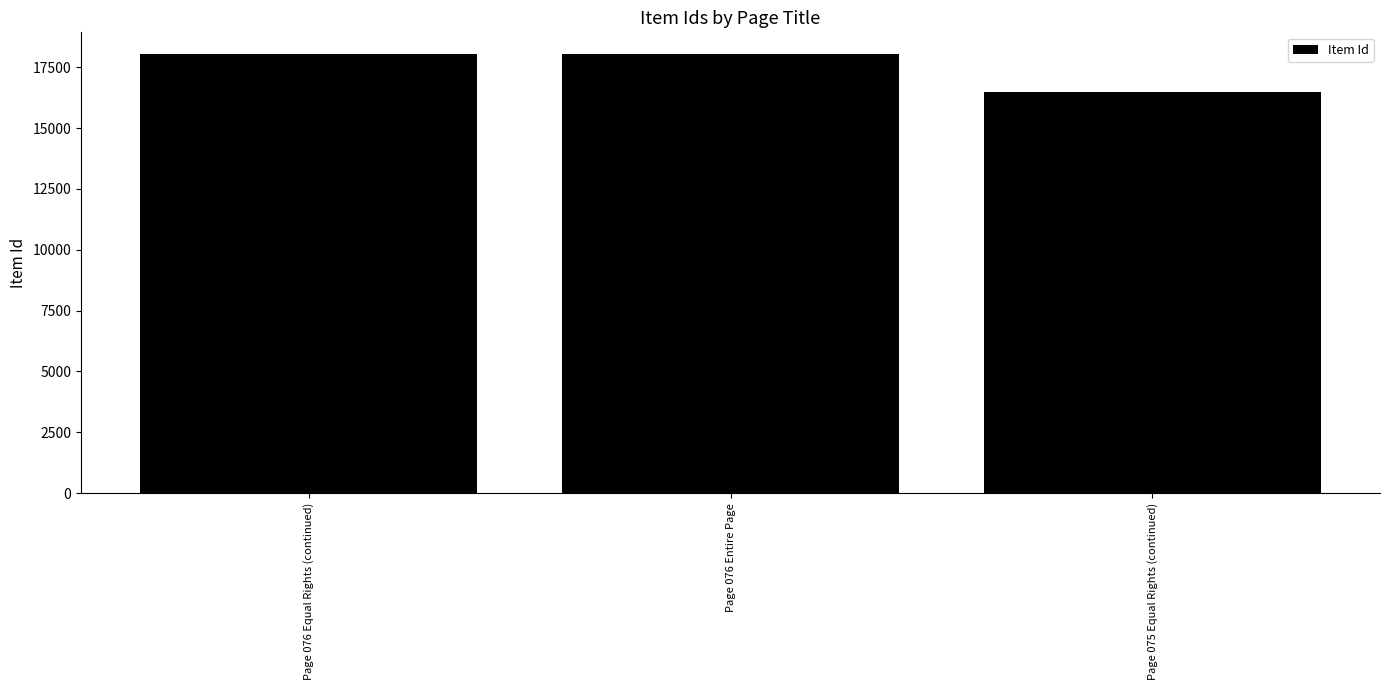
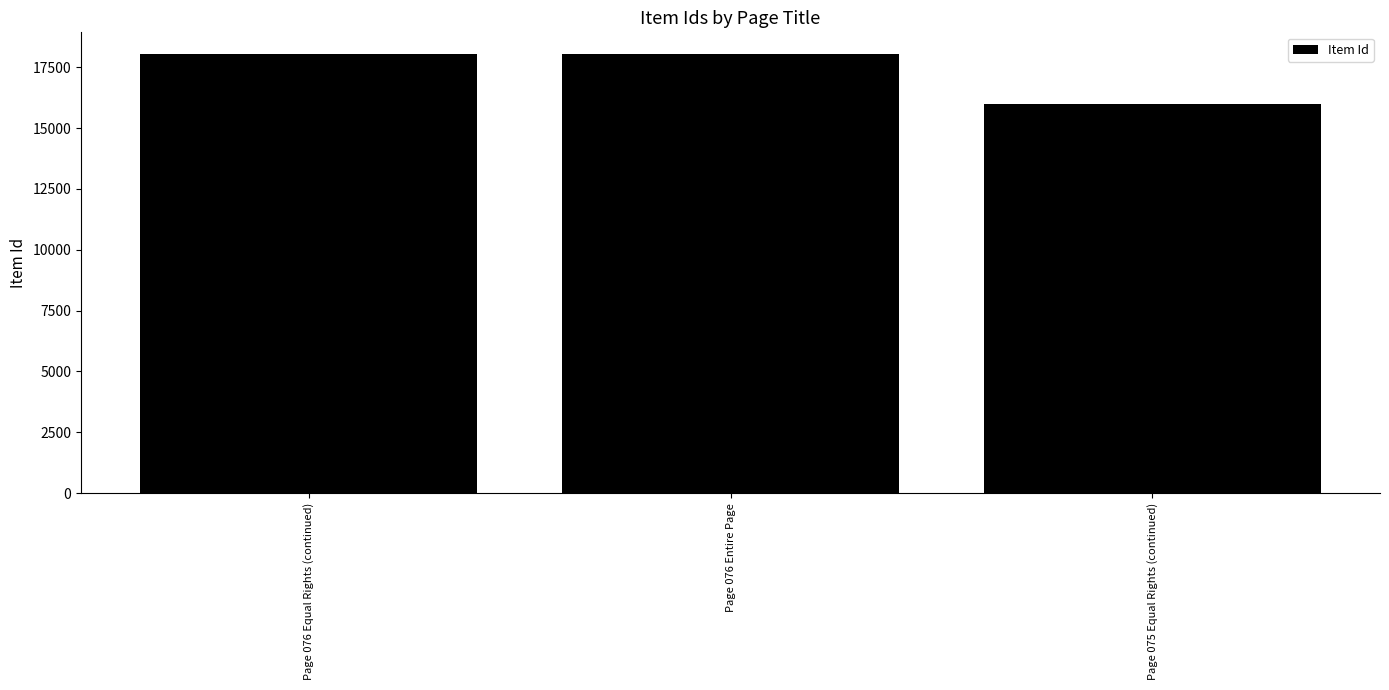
  {
    "Page 076 Equal Rights (continued)": 18000,
    "Page 076 Entire Page": 18000,
-   "Page 075 Equal Rights (continued)": 16500
+   "Page 075 Equal Rights (continued)": 16000
  }
